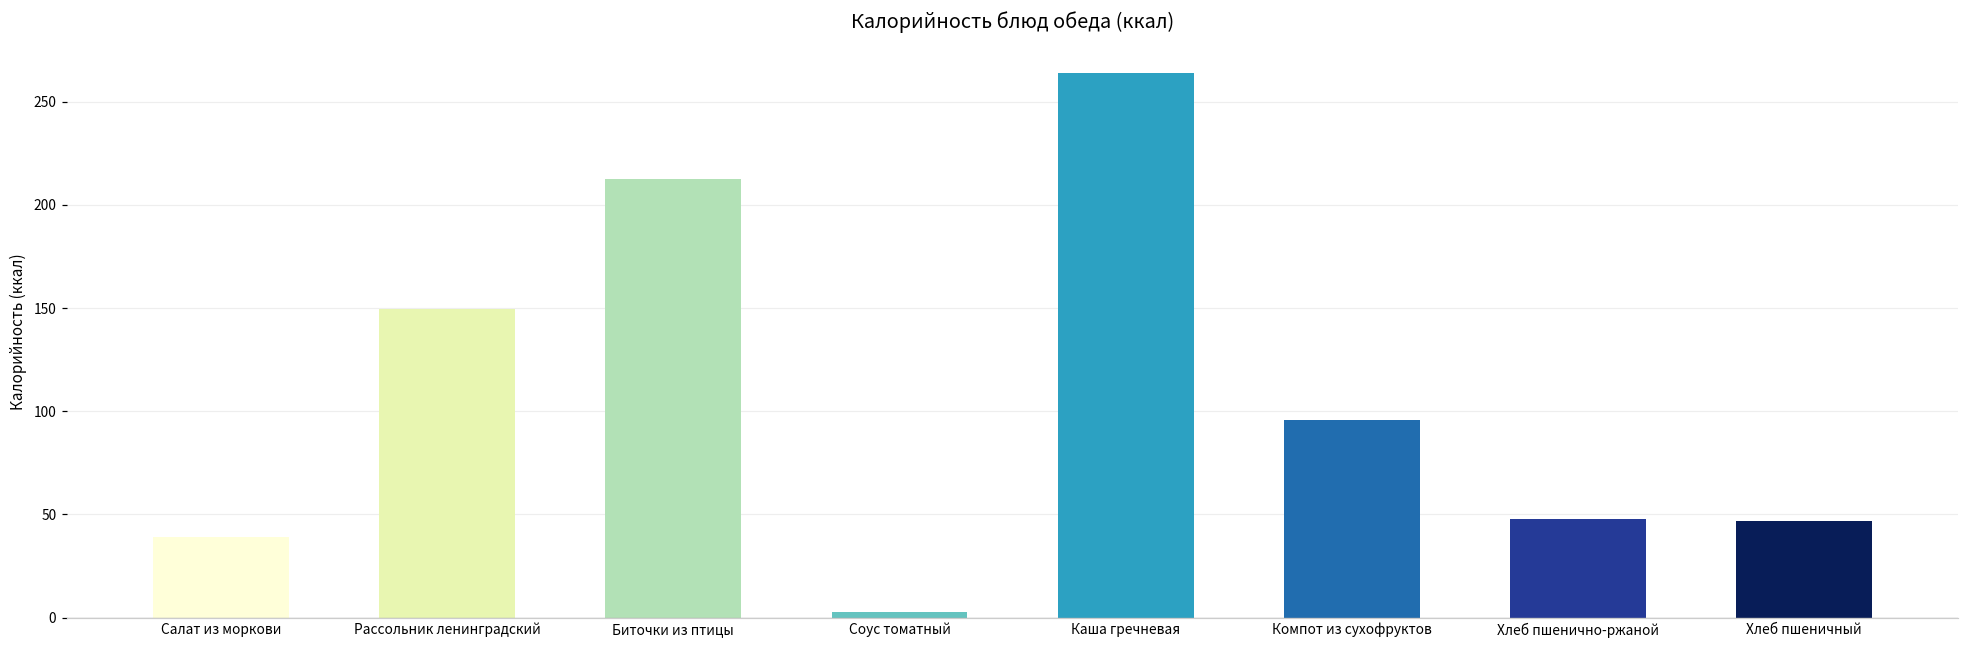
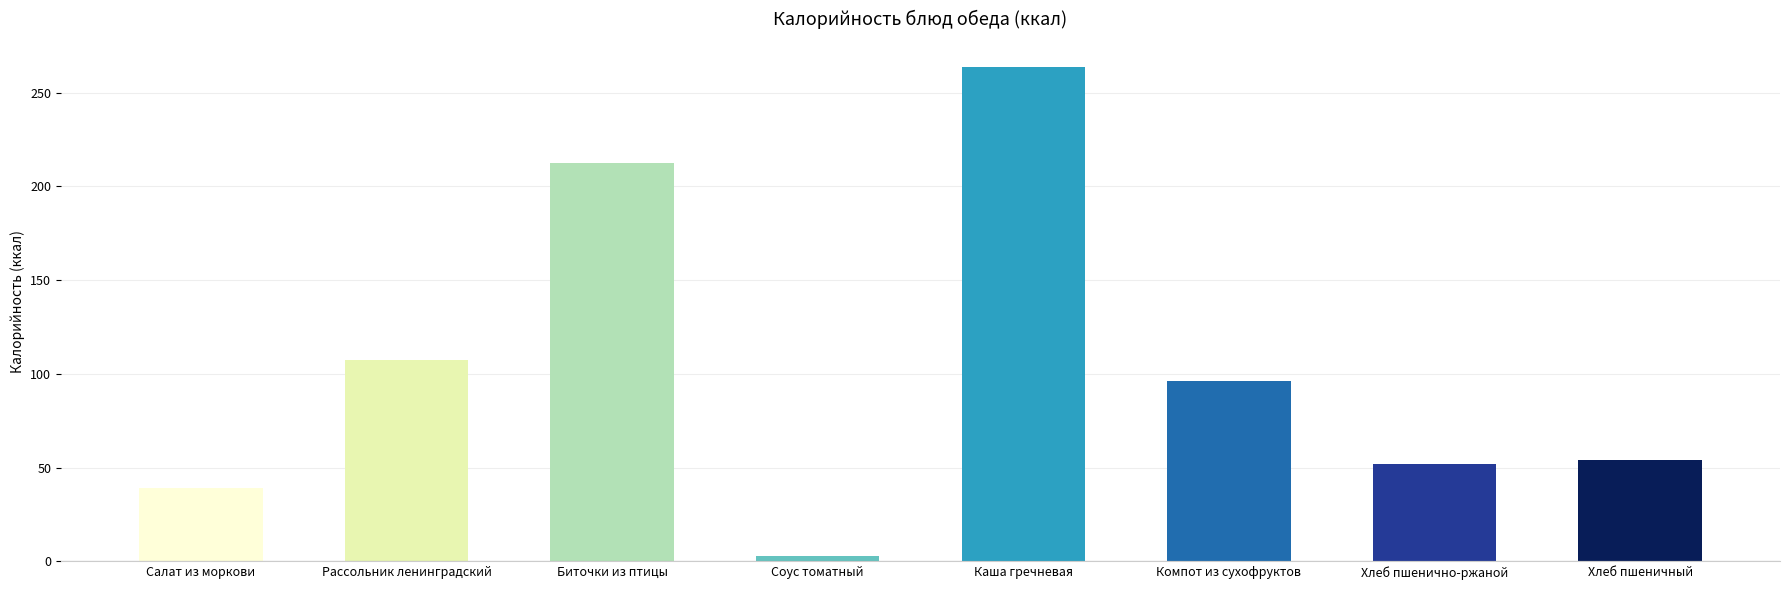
  {
    "Салат из моркови": 39,
-   "Рассольник ленинградский": 150,
+   "Рассольник ленинградский": 107,
    "Биточки из птицы": 213,
    "Соус томатный": 3,
    "Каша гречневая": 264,
    "Компот из сухофруктов": 96,
-   "Хлеб пшенично-ржаной": 48,
-   "Хлеб пшеничный": 47
+   "Хлеб пшенично-ржаной": 52,
+   "Хлеб пшеничный": 54
  }
